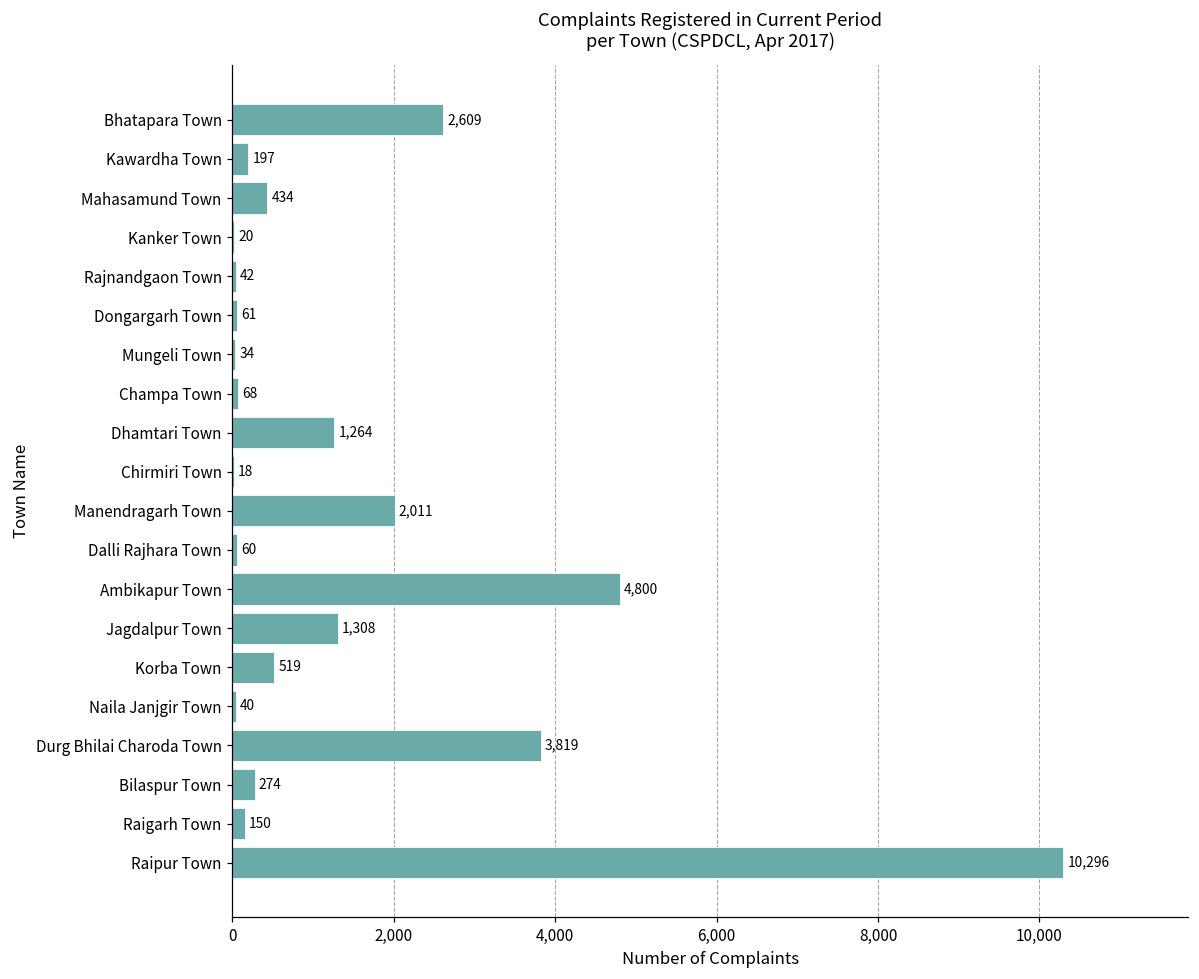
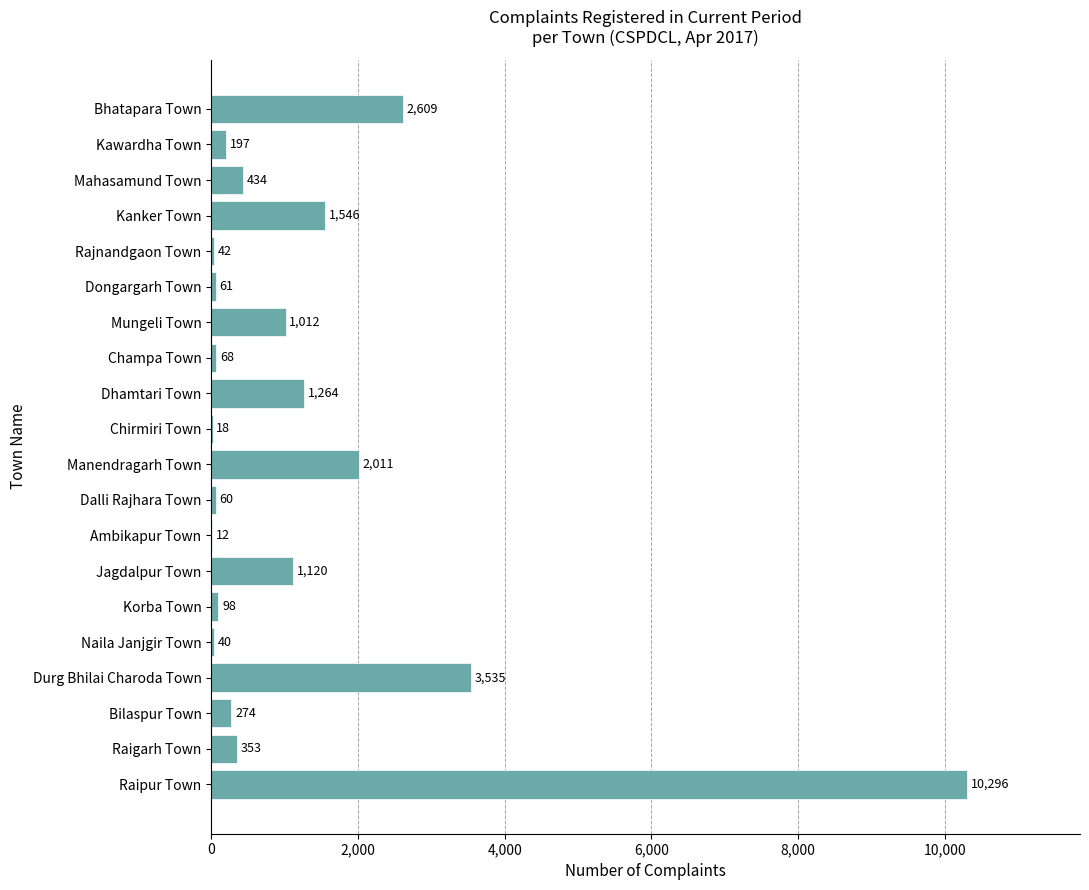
  {
    "Bhatapara Town": "2,609",
    "Kawardha Town": "197",
    "Mahasamund Town": "434",
-   "Kanker Town": "20",
+   "Kanker Town": "1,546",
    "Rajnandgaon Town": "42",
    "Dongargarh Town": "61",
-   "Mungeli Town": "34",
+   "Mungeli Town": "1,012",
    "Champa Town": "68",
    "Dhamtari Town": "1,264",
    "Chirmiri Town": "18",
    "Manendragarh Town": "2,011",
    "Dalli Rajhara Town": "60",
-   "Ambikapur Town": "4,800",
-   "Jagdalpur Town": "1,308",
-   "Korba Town": "519",
+   "Ambikapur Town": "12",
+   "Jagdalpur Town": "1,120",
+   "Korba Town": "98",
    "Naila Janjgir Town": "40",
-   "Durg Bhilai Charoda Town": "3,819",
+   "Durg Bhilai Charoda Town": "3,535",
    "Bilaspur Town": "274",
-   "Raigarh Town": "150",
+   "Raigarh Town": "353",
    "Raipur Town": "10,296"
  }
